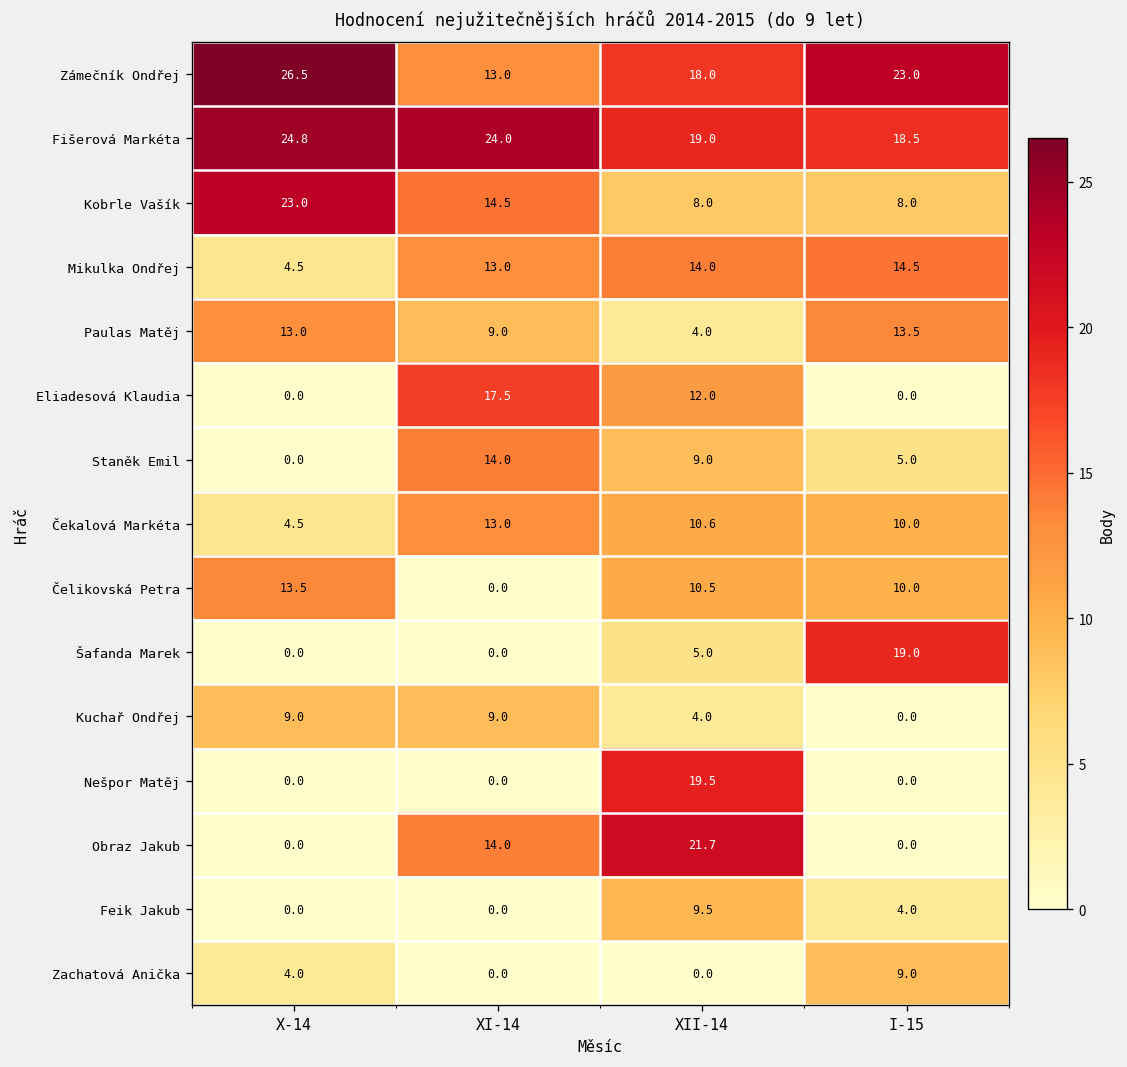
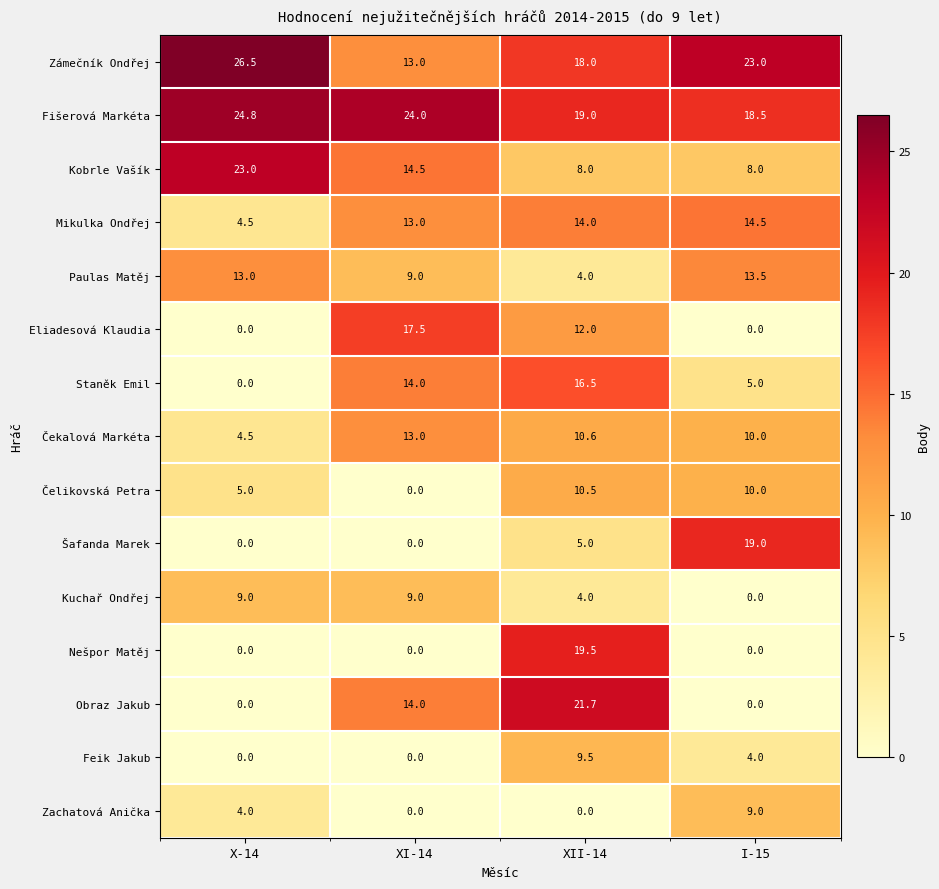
  {
    "Zámečník Ondřej": {
      "X-14": 26.5,
      "XI-14": 13.0,
      "XII-14": 18.0,
      "I-15": 23.0
    },
    "Fišerová Markéta": {
      "X-14": 24.8,
      "XI-14": 24.0,
      "XII-14": 19.0,
      "I-15": 18.5
    },
    "Kobrle Vašík": {
      "X-14": 23.0,
      "XI-14": 14.5,
      "XII-14": 8.0,
      "I-15": 8.0
    },
    "Mikulka Ondřej": {
      "X-14": 4.5,
      "XI-14": 13.0,
      "XII-14": 14.0,
      "I-15": 14.5
    },
    "Paulas Matěj": {
      "X-14": 13.0,
      "XI-14": 9.0,
      "XII-14": 4.0,
      "I-15": 13.5
    },
    "Eliadesová Klaudia": {
      "X-14": 0.0,
      "XI-14": 17.5,
      "XII-14": 12.0,
      "I-15": 0.0
    },
    "Staněk Emil": {
      "X-14": 0.0,
      "XI-14": 14.0,
-     "XII-14": 9.0,
+     "XII-14": 16.5,
      "I-15": 5.0
    },
    "Čekalová Markéta": {
      "X-14": 4.5,
      "XI-14": 13.0,
      "XII-14": 10.6,
      "I-15": 10.0
    },
    "Čelikovská Petra": {
-     "X-14": 13.5,
+     "X-14": 5.0,
      "XI-14": 0.0,
      "XII-14": 10.5,
      "I-15": 10.0
    },
    "Šafanda Marek": {
      "X-14": 0.0,
      "XI-14": 0.0,
      "XII-14": 5.0,
      "I-15": 19.0
    },
    "Kuchař Ondřej": {
      "X-14": 9.0,
      "XI-14": 9.0,
      "XII-14": 4.0,
      "I-15": 0.0
    },
    "Nešpor Matěj": {
      "X-14": 0.0,
      "XI-14": 0.0,
      "XII-14": 19.5,
      "I-15": 0.0
    },
    "Obraz Jakub": {
      "X-14": 0.0,
      "XI-14": 14.0,
      "XII-14": 21.7,
      "I-15": 0.0
    },
    "Feik Jakub": {
      "X-14": 0.0,
      "XI-14": 0.0,
      "XII-14": 9.5,
      "I-15": 4.0
    },
    "Zachatová Anička": {
      "X-14": 4.0,
      "XI-14": 0.0,
      "XII-14": 0.0,
      "I-15": 9.0
    }
  }
